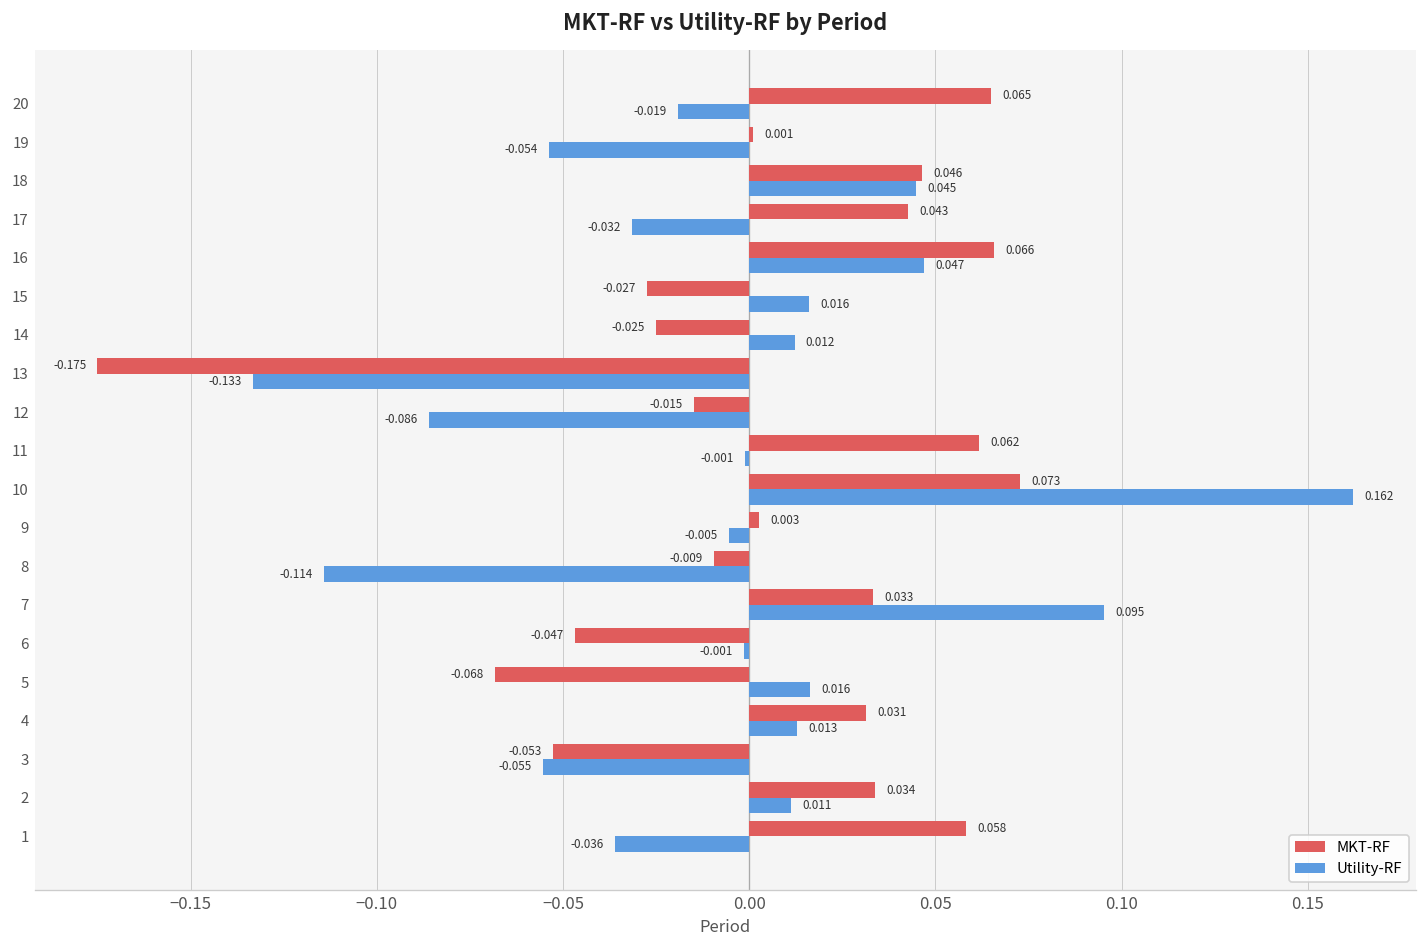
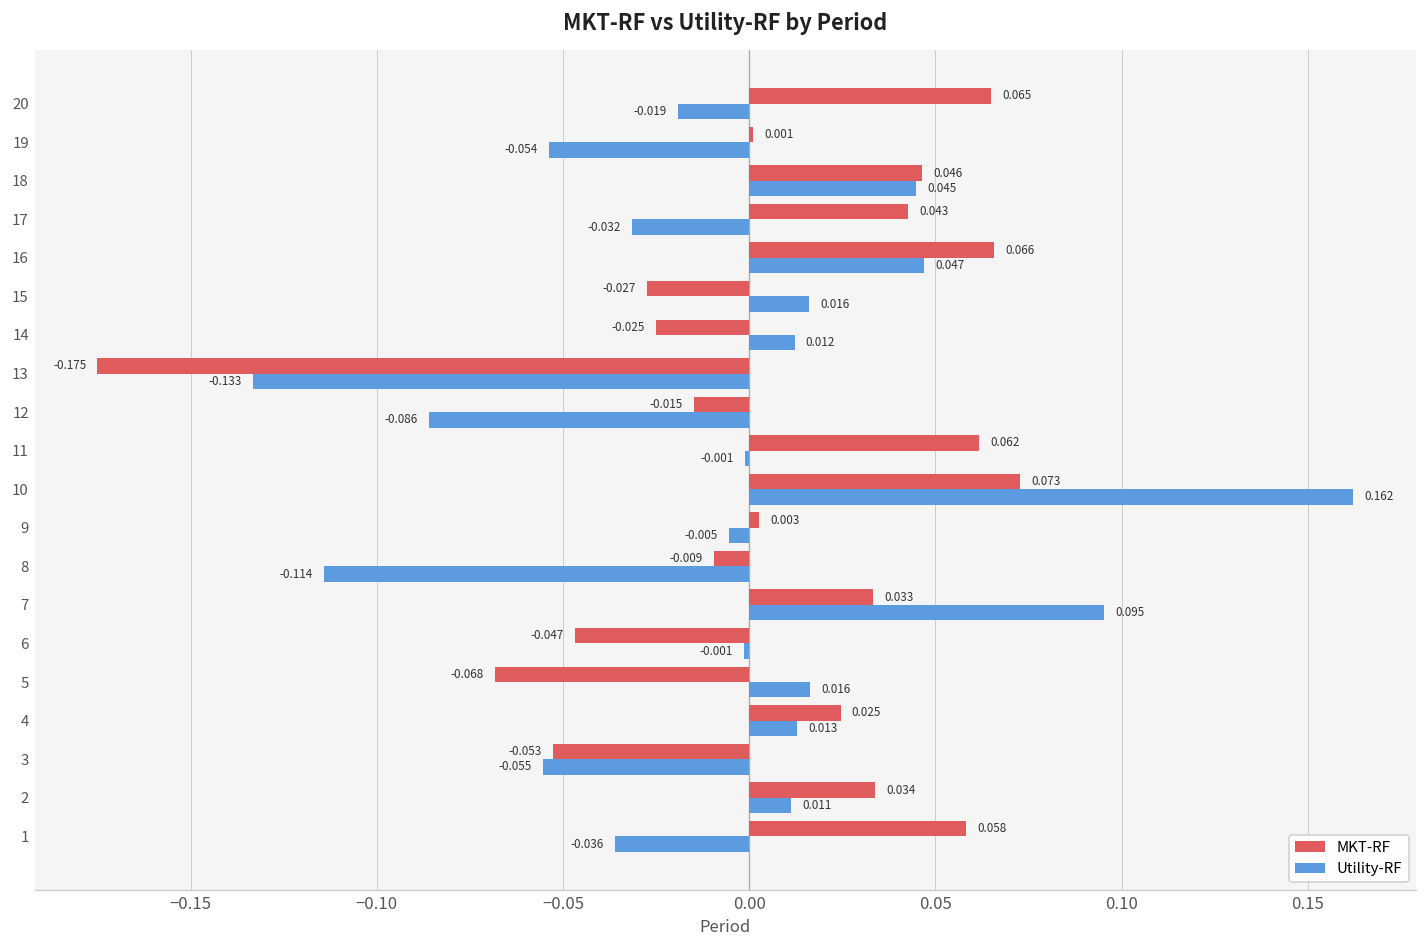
  {
    "MKT-RF": {
      "20": 0.065,
      "19": 0.001,
      "18": 0.046,
      "17": 0.043,
      "16": 0.066,
      "15": -0.027,
      "14": -0.025,
      "13": -0.175,
      "12": -0.015,
      "11": 0.062,
      "10": 0.073,
      "9": 0.003,
      "8": -0.009,
      "7": 0.033,
      "6": -0.047,
      "5": -0.068,
-     "4": 0.031,
+     "4": 0.025,
      "3": -0.053,
      "2": 0.034,
      "1": 0.058
    },
    "Utility-RF": {
      "20": -0.019,
      "19": -0.054,
      "18": 0.045,
      "17": -0.032,
      "16": 0.047,
      "15": 0.016,
      "14": 0.012,
      "13": -0.133,
      "12": -0.086,
      "11": -0.001,
      "10": 0.162,
      "9": -0.005,
      "8": -0.114,
      "7": 0.095,
      "6": -0.001,
      "5": 0.016,
      "4": 0.013,
      "3": -0.055,
      "2": 0.011,
      "1": -0.036
    }
  }
